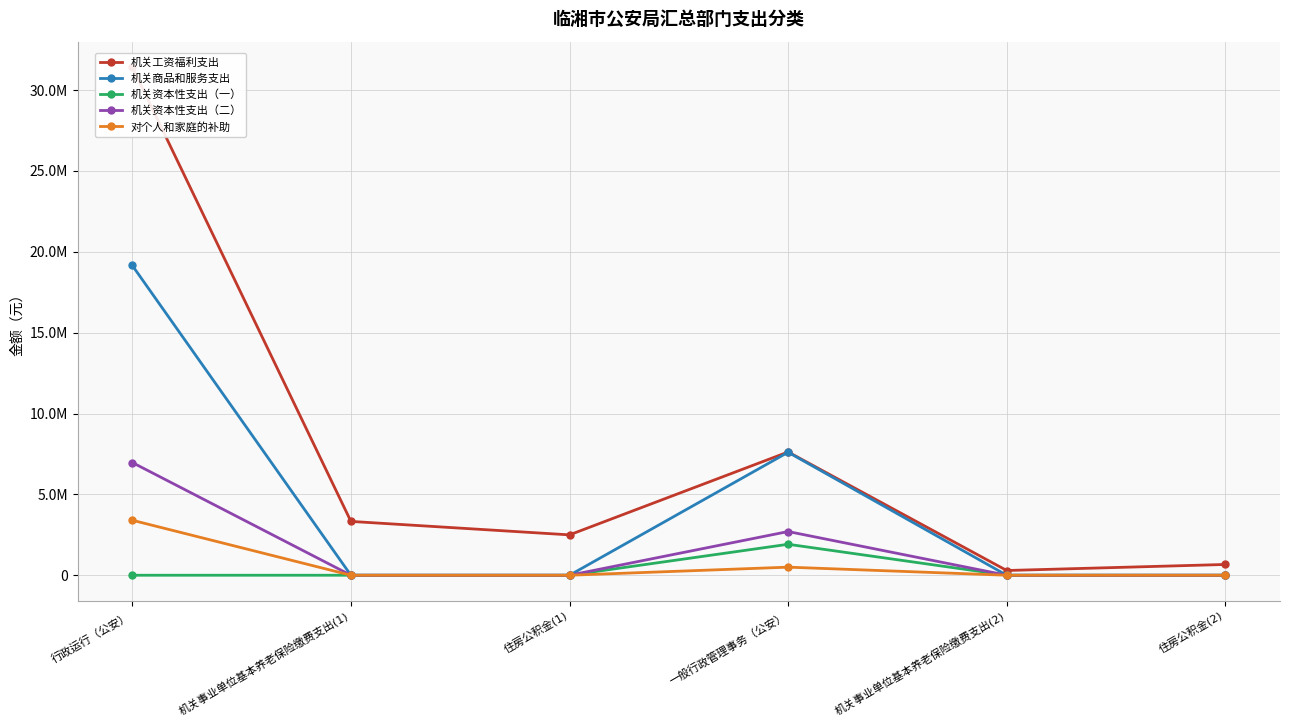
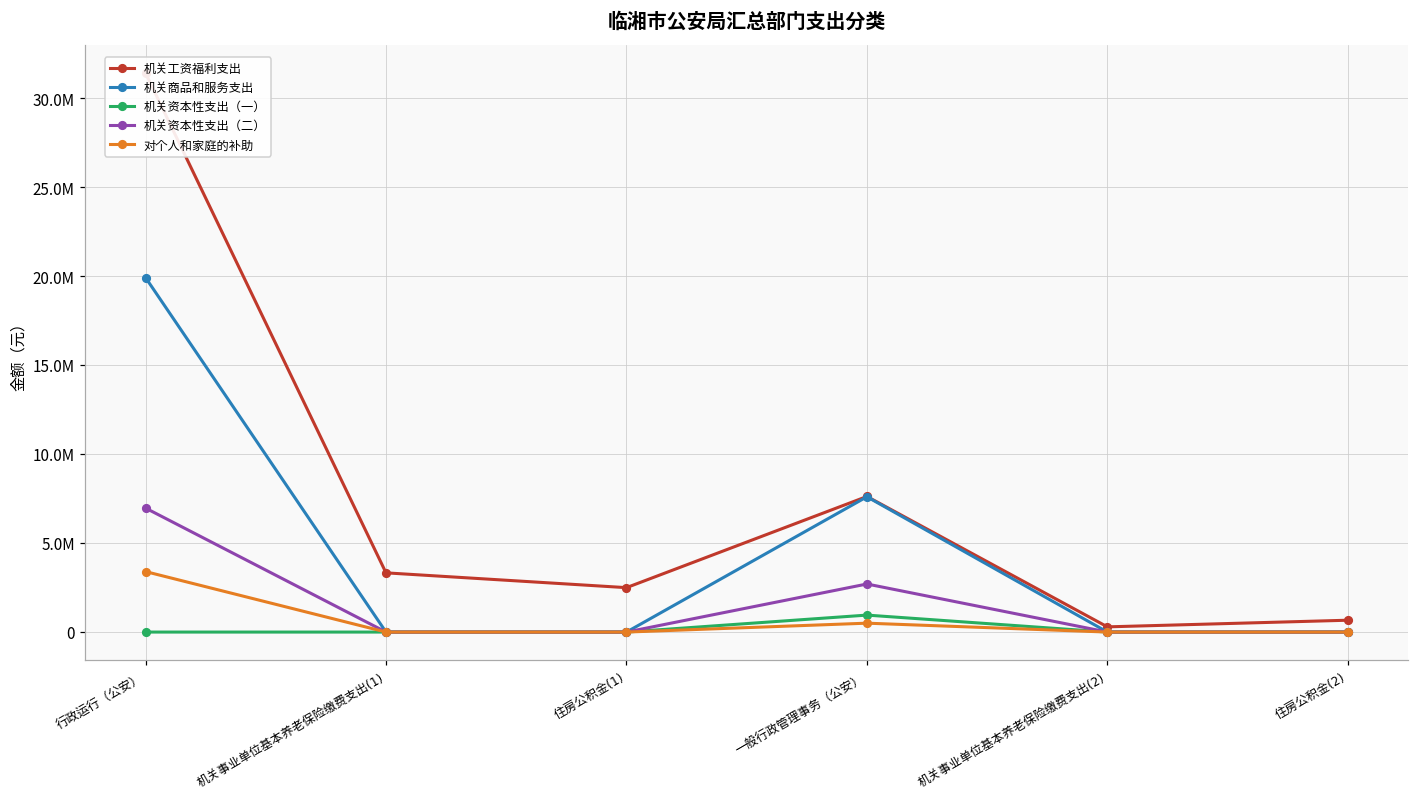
  {
    "机关工资福利支出": {
      "机关事业单位基本养老保险缴费支出(1)": 3300000,
      "住房公积金(1)": 2500000,
      "机关事业单位基本养老保险缴费支出(2)": 300000,
      "住房公积金(2)": 700000
    },
    "机关商品和服务支出": {
-     "行政运行（公安）": 19200000
+     "行政运行（公安）": 19900000
    },
    "机关资本性支出（一）": {
      "行政运行（公安）": 0,
-     "一般行政管理事务（公安）": 1900000
+     "一般行政管理事务（公安）": 1000000
    },
    "机关资本性支出（二）": {
      "行政运行（公安）": 7000000,
      "一般行政管理事务（公安）": 2700000
    },
    "对个人和家庭的补助": {
      "行政运行（公安）": 3400000,
      "一般行政管理事务（公安）": 500000
    }
  }
